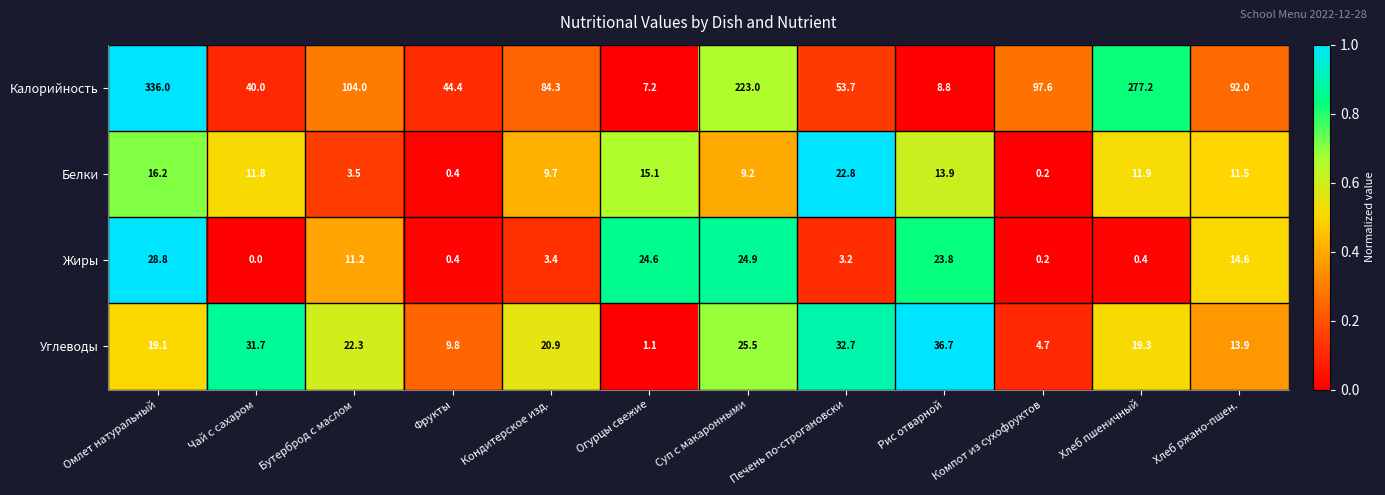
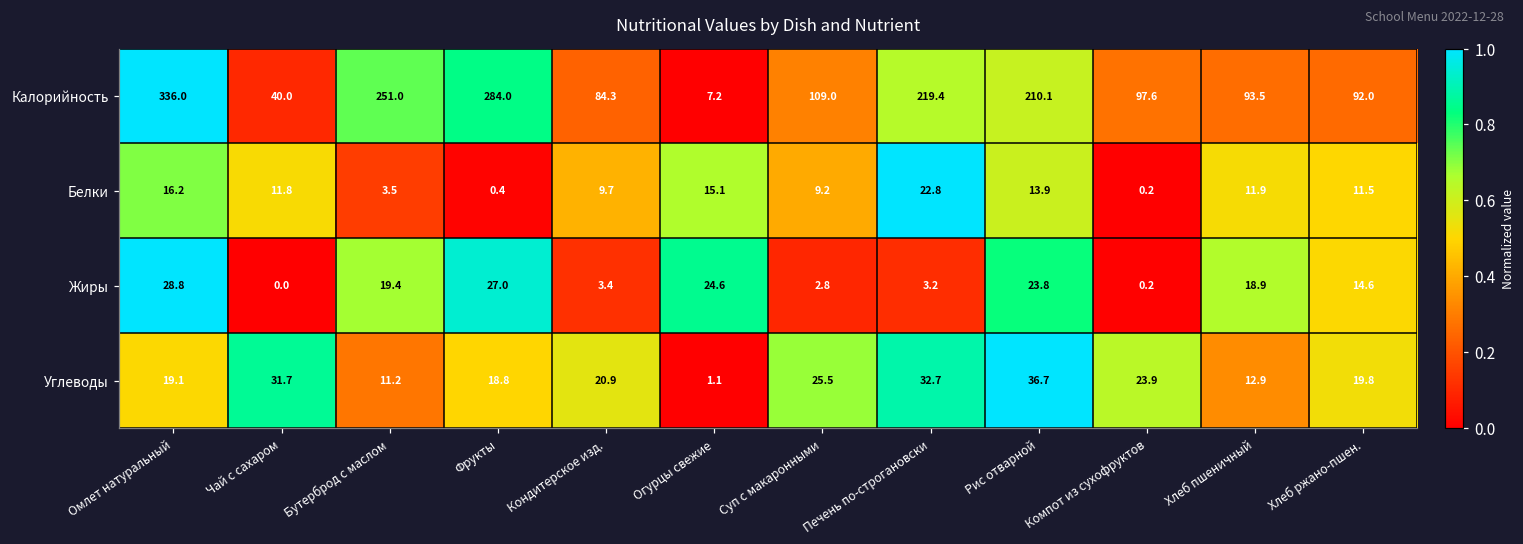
  {
    "Калорийность": {
      "Омлет натуральный": 336.0,
      "Чай с сахаром": 40.0,
-     "Бутерброд с маслом": 104.0,
-     "Фрукты": 44.4,
+     "Бутерброд с маслом": 251.0,
+     "Фрукты": 284.0,
      "Кондитерское изд.": 84.3,
      "Огурцы свежие": 7.2,
-     "Суп с макаронными": 223.0,
-     "Печень по-строгановски": 53.7,
-     "Рис отварной": 8.8,
+     "Суп с макаронными": 109.0,
+     "Печень по-строгановски": 219.4,
+     "Рис отварной": 210.1,
      "Компот из сухофруктов": 97.6,
-     "Хлеб пшеничный": 277.2,
+     "Хлеб пшеничный": 93.5,
      "Хлеб ржано-пшен.": 92.0
    },
    "Белки": {
      "Омлет натуральный": 16.2,
      "Чай с сахаром": 11.8,
      "Бутерброд с маслом": 3.5,
      "Фрукты": 0.4,
      "Кондитерское изд.": 9.7,
      "Огурцы свежие": 15.1,
      "Суп с макаронными": 9.2,
      "Печень по-строгановски": 22.8,
      "Рис отварной": 13.9,
      "Компот из сухофруктов": 0.2,
      "Хлеб пшеничный": 11.9,
      "Хлеб ржано-пшен.": 11.5
    },
    "Жиры": {
      "Омлет натуральный": 28.8,
      "Чай с сахаром": 0.0,
-     "Бутерброд с маслом": 11.2,
-     "Фрукты": 0.4,
+     "Бутерброд с маслом": 19.4,
+     "Фрукты": 27.0,
      "Кондитерское изд.": 3.4,
      "Огурцы свежие": 24.6,
-     "Суп с макаронными": 24.9,
+     "Суп с макаронными": 2.8,
      "Печень по-строгановски": 3.2,
      "Рис отварной": 23.8,
      "Компот из сухофруктов": 0.2,
-     "Хлеб пшеничный": 0.4,
+     "Хлеб пшеничный": 18.9,
      "Хлеб ржано-пшен.": 14.6
    },
    "Углеводы": {
      "Омлет натуральный": 19.1,
      "Чай с сахаром": 31.7,
-     "Бутерброд с маслом": 22.3,
-     "Фрукты": 9.8,
+     "Бутерброд с маслом": 11.2,
+     "Фрукты": 18.8,
      "Кондитерское изд.": 20.9,
      "Огурцы свежие": 1.1,
      "Суп с макаронными": 25.5,
      "Печень по-строгановски": 32.7,
      "Рис отварной": 36.7,
-     "Компот из сухофруктов": 4.7,
-     "Хлеб пшеничный": 19.3,
-     "Хлеб ржано-пшен.": 13.9
+     "Компот из сухофруктов": 23.9,
+     "Хлеб пшеничный": 12.9,
+     "Хлеб ржано-пшен.": 19.8
    }
  }
